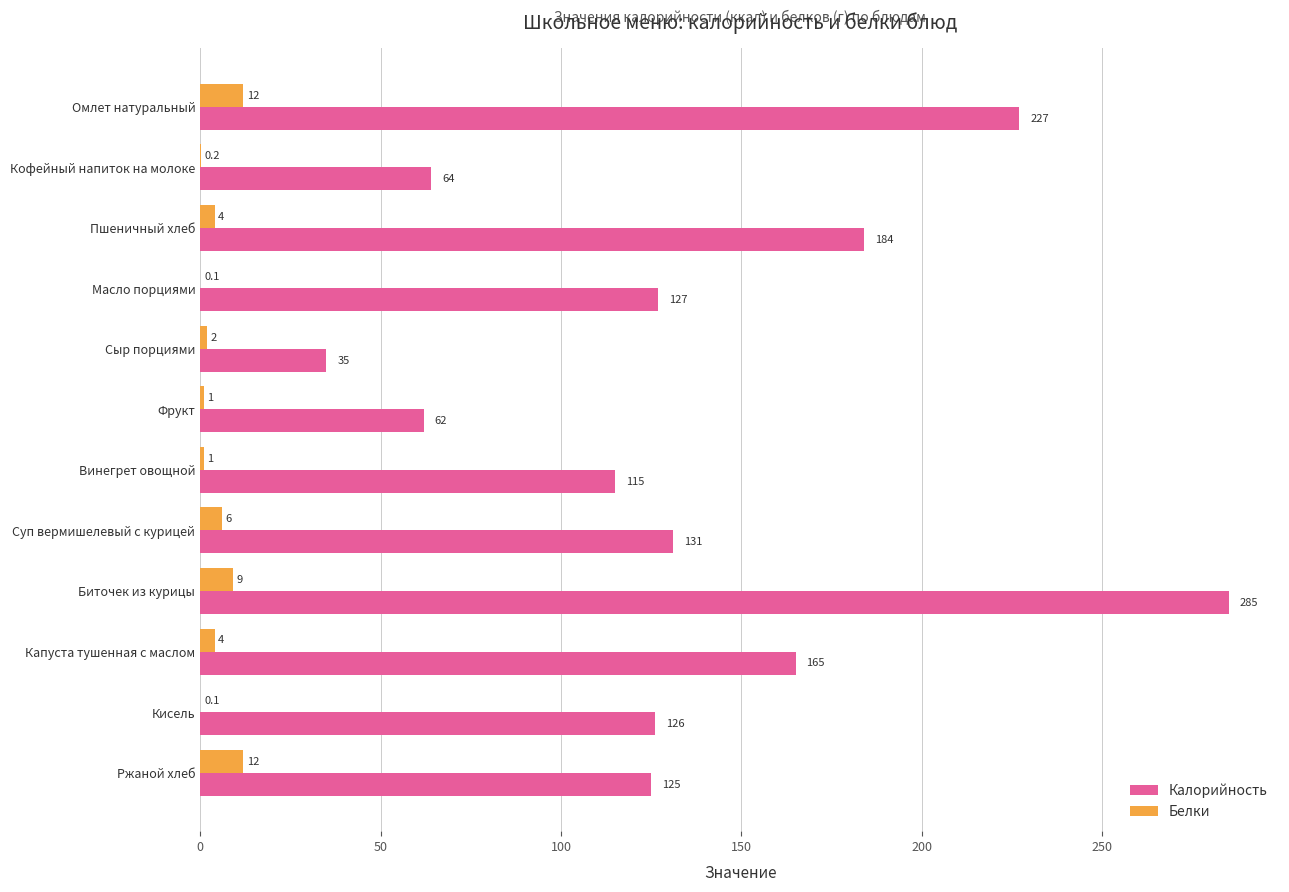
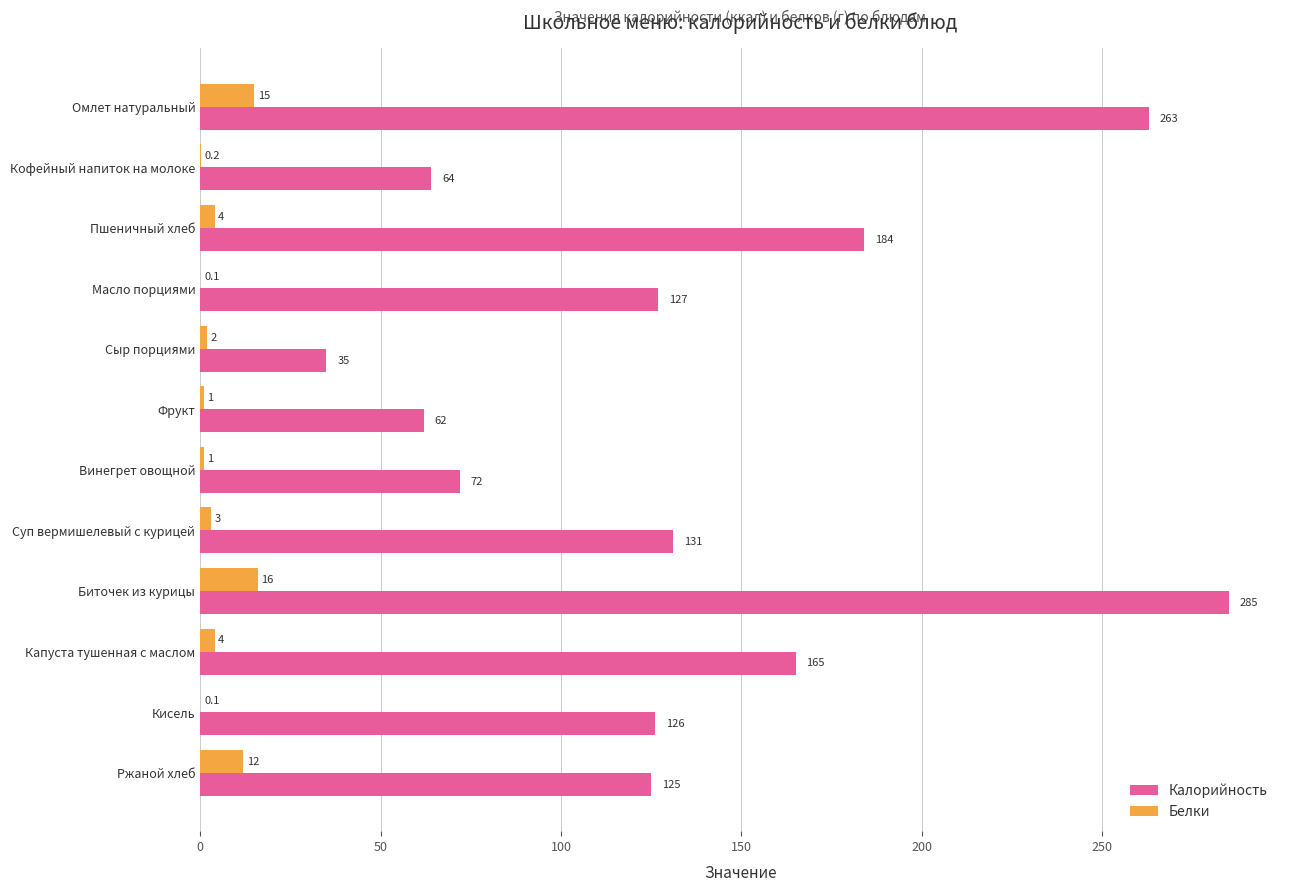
  {
    "Калорийность": {
-     "Омлет натуральный": 227,
+     "Омлет натуральный": 263,
      "Кофейный напиток на молоке": 64,
      "Пшеничный хлеб": 184,
      "Масло порциями": 127,
      "Сыр порциями": 35,
      "Фрукт": 62,
-     "Винегрет овощной": 115,
+     "Винегрет овощной": 72,
      "Суп вермишелевый с курицей": 131,
      "Биточек из курицы": 285,
      "Капуста тушенная с маслом": 165,
      "Кисель": 126,
      "Ржаной хлеб": 125
    },
    "Белки": {
-     "Омлет натуральный": 12,
+     "Омлет натуральный": 15,
      "Кофейный напиток на молоке": 0.2,
      "Пшеничный хлеб": 4,
      "Масло порциями": 0.1,
      "Сыр порциями": 2,
      "Фрукт": 1,
      "Винегрет овощной": 1,
-     "Суп вермишелевый с курицей": 6,
-     "Биточек из курицы": 9,
+     "Суп вермишелевый с курицей": 3,
+     "Биточек из курицы": 16,
      "Капуста тушенная с маслом": 4,
      "Кисель": 0.1,
      "Ржаной хлеб": 12
    }
  }
